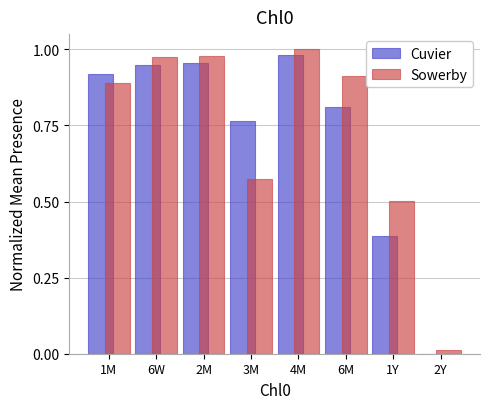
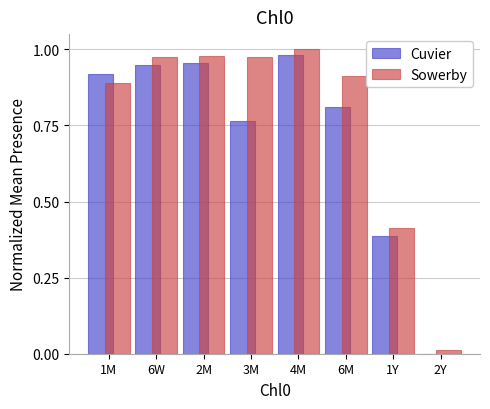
  {
    "Cuvier": {
      "1M": 0.92,
      "6W": 0.95,
      "2M": 0.96,
      "3M": 0.76,
      "4M": 0.98,
      "6M": 0.81,
      "1Y": 0.39,
      "2Y": 0.00
    },
    "Sowerby": {
      "1M": 0.89,
      "6W": 0.98,
      "2M": 0.98,
-     "3M": 0.57,
+     "3M": 0.98,
      "4M": 1.00,
      "6M": 0.91,
-     "1Y": 0.50,
+     "1Y": 0.41,
      "2Y": 0.01
    }
  }
